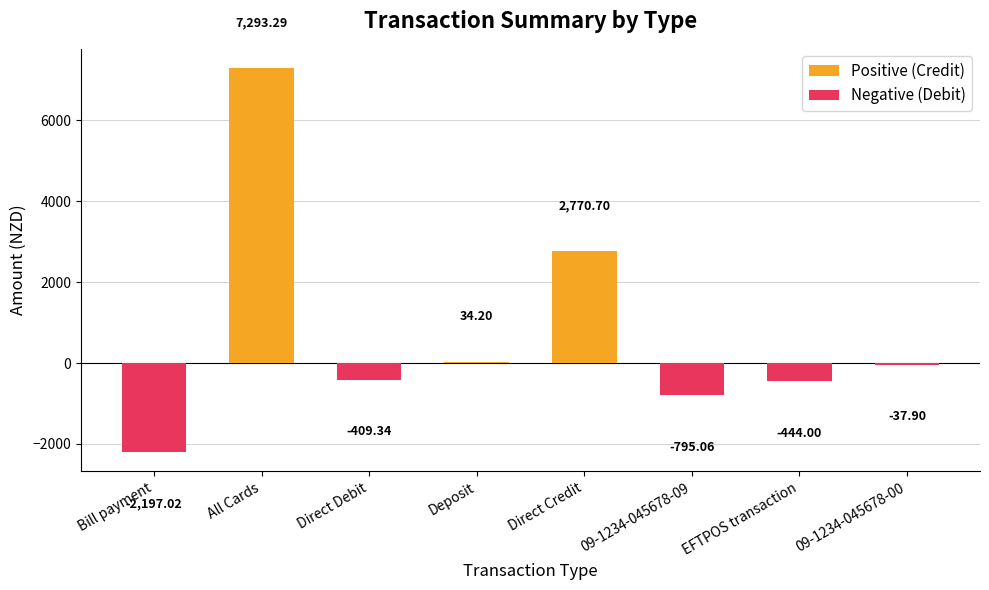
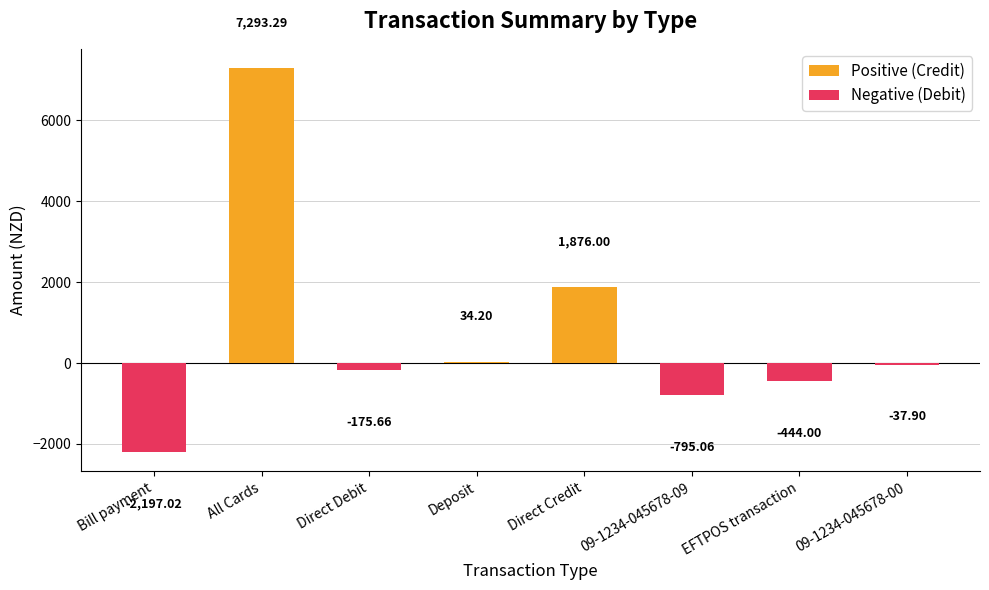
  {
    "Positive (Credit)": {
-     "Direct Credit": "2,770.70"
+     "Direct Credit": "1,876.00"
    },
    "Negative (Debit)": {
-     "Direct Debit": "-409.34"
+     "Direct Debit": "-175.66"
    }
  }
